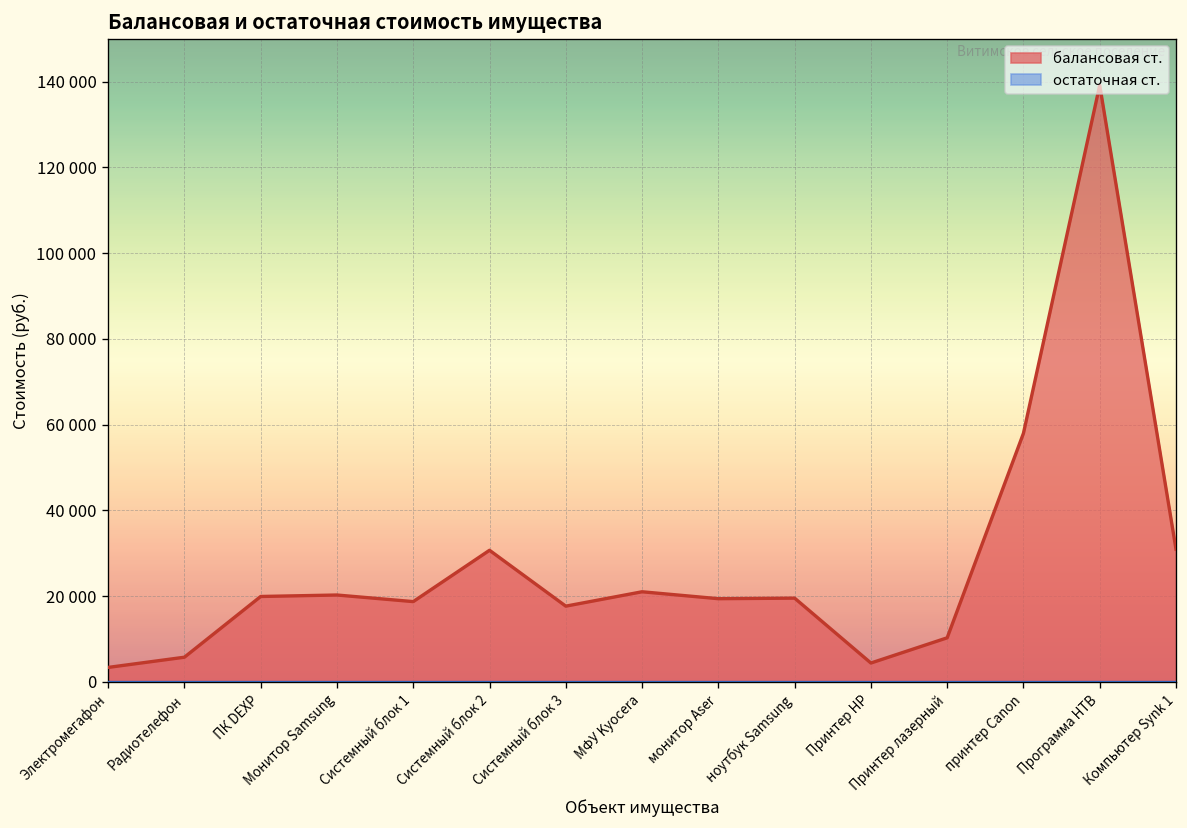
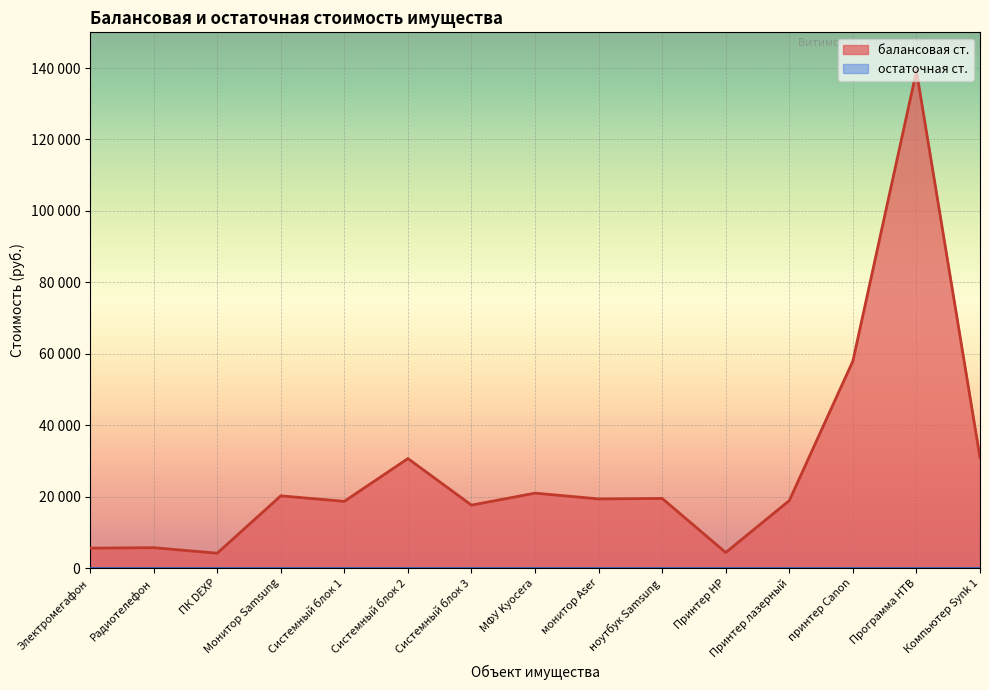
  {
    "балансовая ст.": {
-     "Электромегафон": 3000,
+     "Электромегафон": 6000,
      "Радиотелефон": 6000,
-     "ПК DEXP": 20000,
+     "ПК DEXP": 4000,
      "Монитор Samsung": 20000,
      "Системный блок 1": 19000,
      "Системный блок 2": 31000,
      "Системный блок 3": 18000,
      "МФУ Kyocera": 21000,
      "монитор Aser": 19000,
      "ноутбук Samsung": 20000,
      "Принтер HP": 4000,
-     "Принтер лазерный": 10000,
+     "Принтер лазерный": 19000,
      "принтер Canon": 58000,
      "Компьютер Synk 1": 31000
    },
    "остаточная ст.": {
      "Электромегафон": 0,
      "Радиотелефон": 0,
      "ПК DEXP": 0,
      "Монитор Samsung": 0,
      "Системный блок 1": 0,
      "Системный блок 2": 0,
      "Системный блок 3": 0,
      "МФУ Kyocera": 0,
      "монитор Aser": 0,
      "ноутбук Samsung": 0,
      "Принтер HP": 0,
      "Принтер лазерный": 0,
      "принтер Canon": 0,
      "Программа НТВ": 0,
      "Компьютер Synk 1": 0
    }
  }
